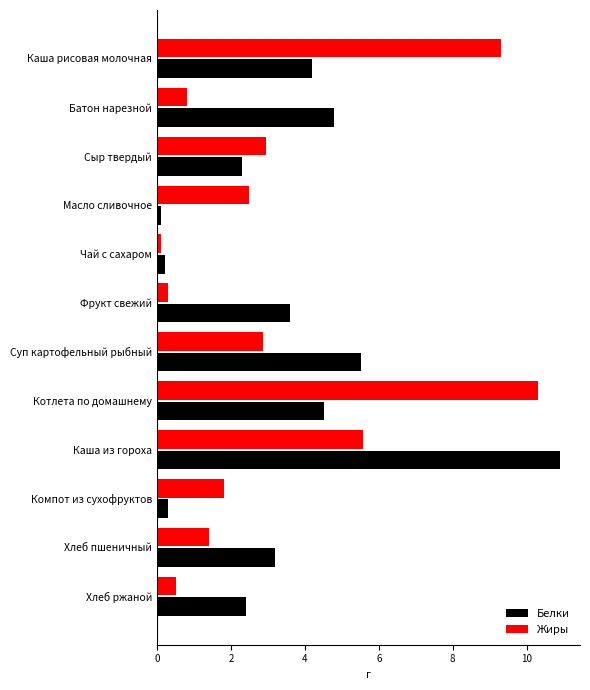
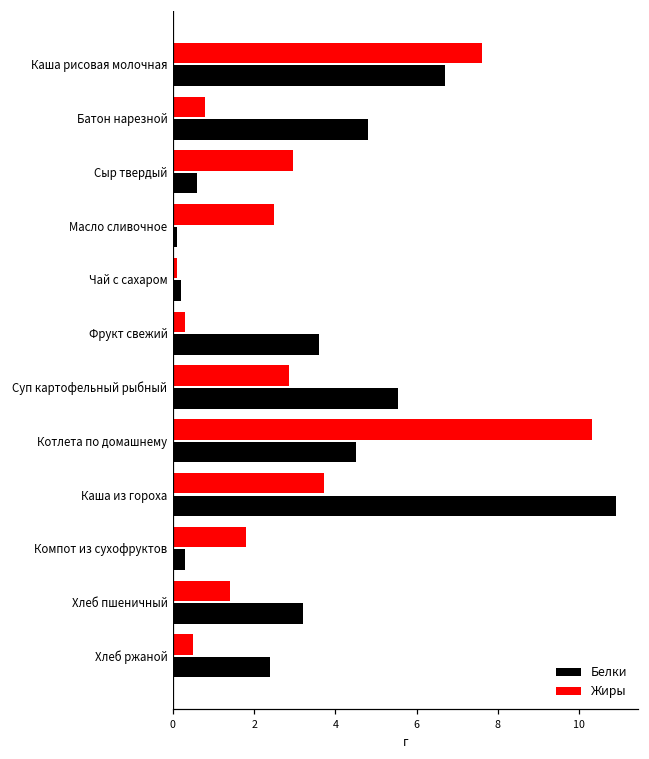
  {
    "Белки": {
-     "Каша рисовая молочная": 4.2,
+     "Каша рисовая молочная": 6.7,
      "Батон нарезной": 4.8,
-     "Сыр твердый": 2.3,
+     "Сыр твердый": 0.6,
      "Масло сливочное": 0.1,
      "Чай с сахаром": 0.2,
      "Фрукт свежий": 3.6,
      "Суп картофельный рыбный": 5.5,
      "Котлета по домашнему": 4.5,
      "Каша из гороха": 10.9,
      "Компот из сухофруктов": 0.3,
      "Хлеб пшеничный": 3.2,
      "Хлеб ржаной": 2.4
    },
    "Жиры": {
-     "Каша рисовая молочная": 9.3,
+     "Каша рисовая молочная": 7.6,
      "Батон нарезной": 0.8,
      "Сыр твердый": 3.0,
      "Масло сливочное": 2.5,
      "Чай с сахаром": 0.1,
      "Фрукт свежий": 0.3,
      "Суп картофельный рыбный": 2.9,
      "Котлета по домашнему": 10.3,
-     "Каша из гороха": 5.6,
+     "Каша из гороха": 3.7,
      "Компот из сухофруктов": 1.8,
      "Хлеб пшеничный": 1.4,
      "Хлеб ржаной": 0.5
    }
  }
